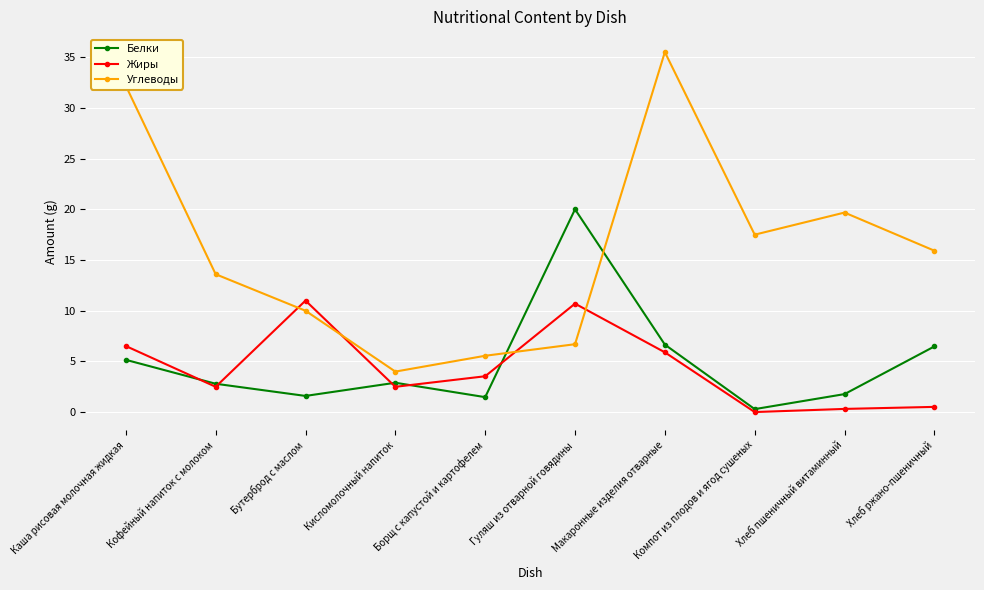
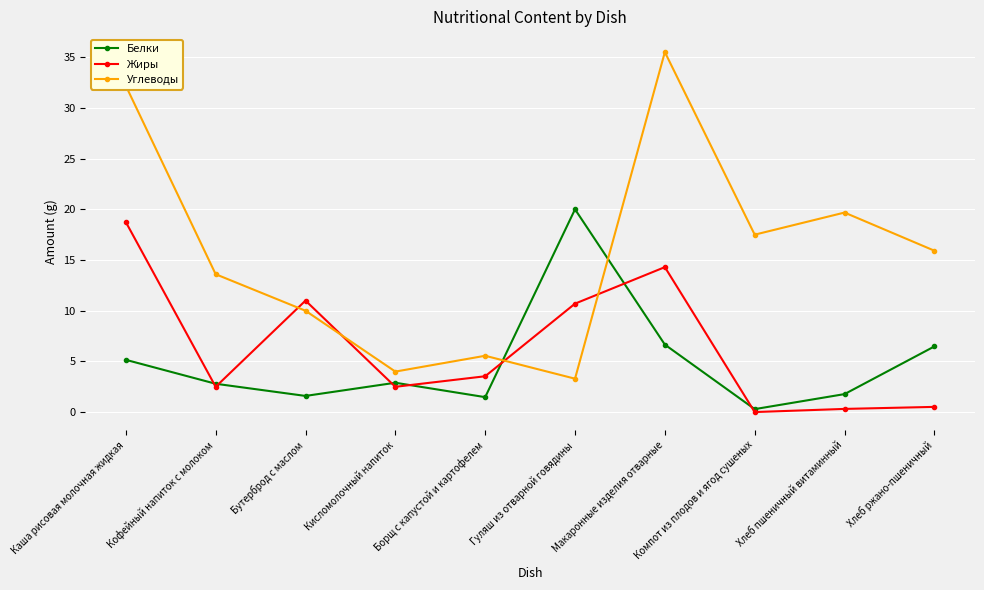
  {
    "Белки": {
      "Каша рисовая молочная жидкая": 5.2,
      "Кофейный напиток с молоком": 2.8,
      "Бутерброд с маслом": 1.6,
      "Кисломолочный напиток": 2.9,
      "Борщ с капустой и картофелем": 1.5,
      "Гуляш из отварной говядины": 20.0,
      "Макаронные изделия отварные": 6.7,
      "Компот из плодов и ягод сушеных": 0.3,
      "Хлеб пшеничный витаминный": 1.8,
      "Хлеб ржано-пшеничный": 6.5
    },
    "Жиры": {
-     "Каша рисовая молочная жидкая": 6.5,
+     "Каша рисовая молочная жидкая": 18.7,
      "Кофейный напиток с молоком": 2.5,
      "Бутерброд с маслом": 11.0,
      "Кисломолочный напиток": 2.5,
      "Борщ с капустой и картофелем": 3.5,
      "Гуляш из отварной говядины": 10.7,
-     "Макаронные изделия отварные": 5.9,
+     "Макаронные изделия отварные": 14.3,
      "Компот из плодов и ягод сушеных": 0.0,
      "Хлеб пшеничный витаминный": 0.3,
      "Хлеб ржано-пшеничный": 0.5
    },
    "Углеводы": {
      "Кофейный напиток с молоком": 13.6,
      "Бутерброд с маслом": 10.0,
      "Кисломолочный напиток": 4.0,
      "Борщ с капустой и картофелем": 5.6,
-     "Гуляш из отварной говядины": 6.7,
+     "Гуляш из отварной говядины": 3.3,
      "Макаронные изделия отварные": 35.5,
      "Компот из плодов и ягод сушеных": 17.5,
      "Хлеб пшеничный витаминный": 19.7,
      "Хлеб ржано-пшеничный": 15.9
    }
  }
